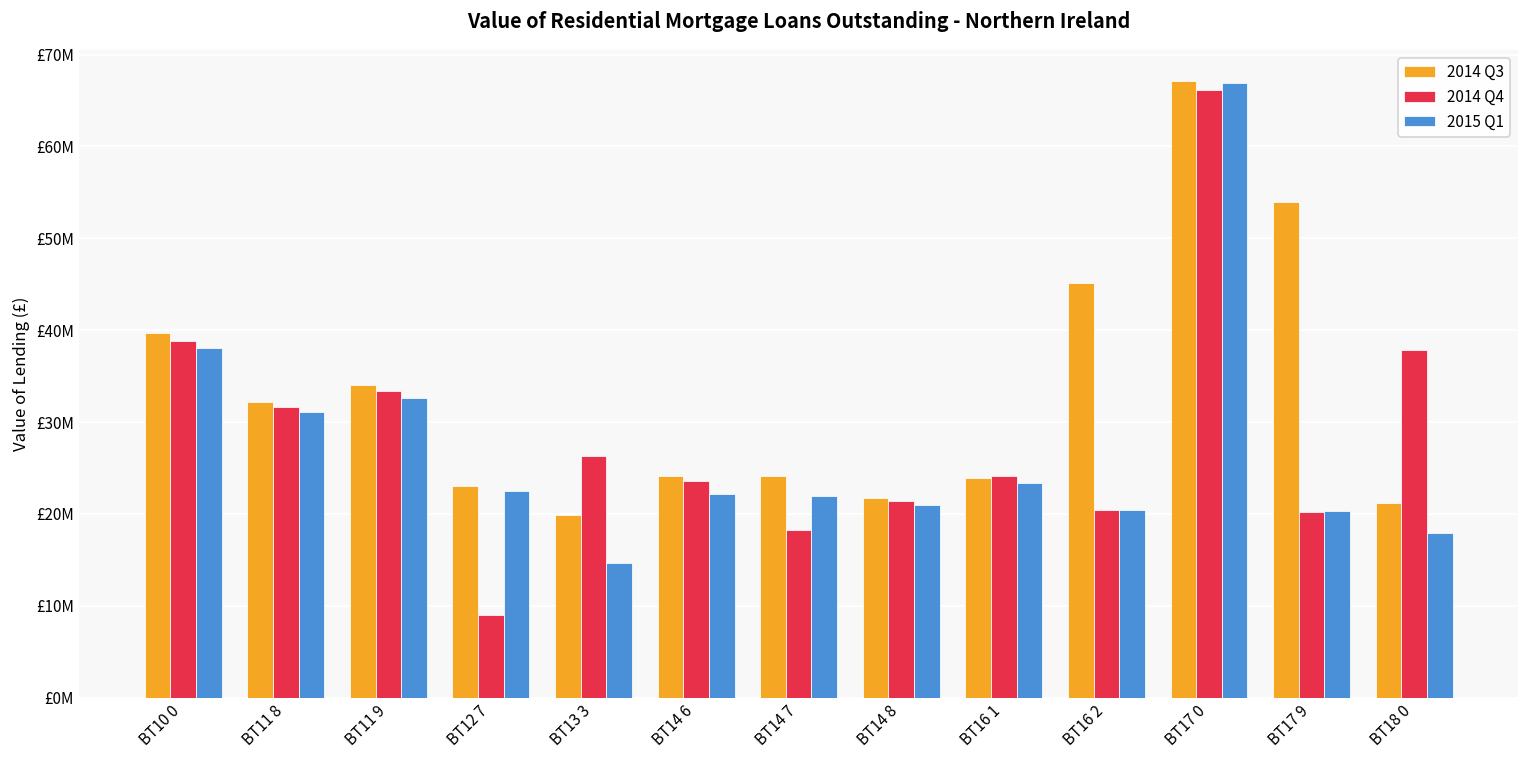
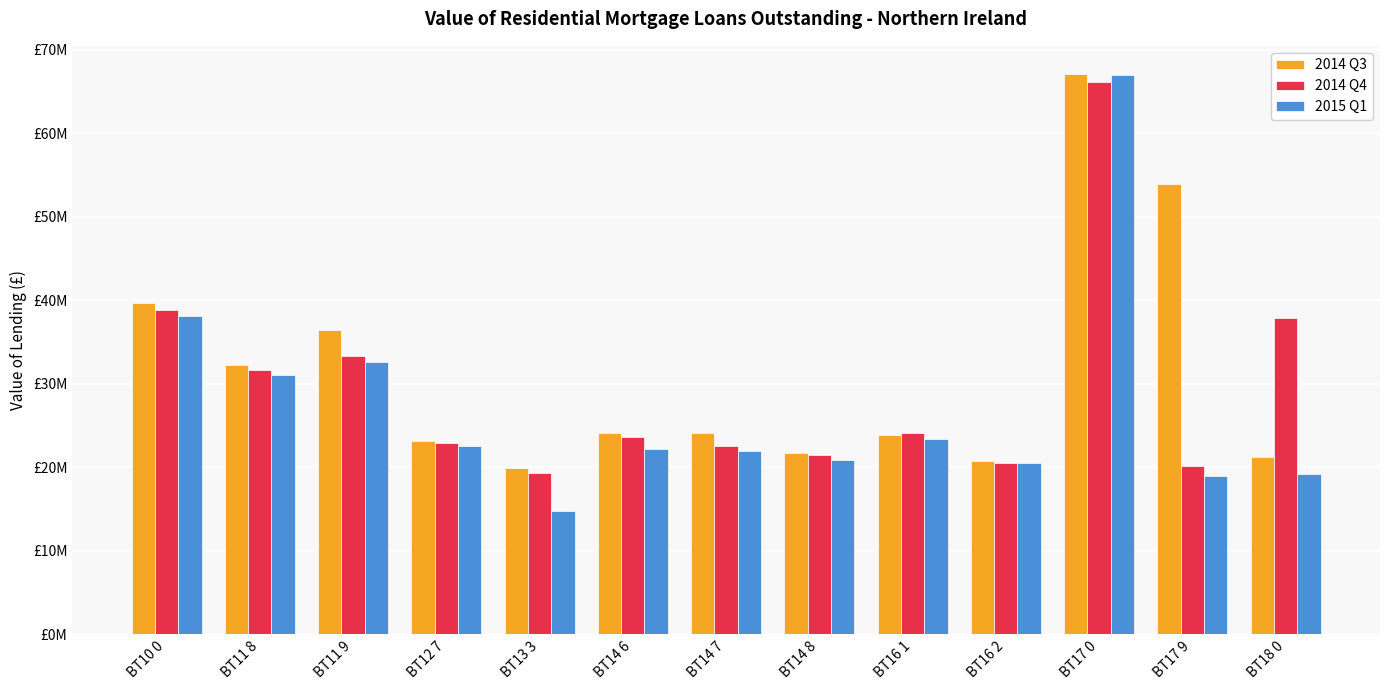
  {
    "2014 Q3": {
      "BT10 0": "£40000000",
      "BT11 8": "£32000000",
-     "BT11 9": "£34000000",
+     "BT11 9": "£36000000",
      "BT12 7": "£23000000",
      "BT13 3": "£20000000",
      "BT14 6": "£24000000",
      "BT14 7": "£24000000",
      "BT14 8": "£22000000",
      "BT16 1": "£24000000",
-     "BT16 2": "£45000000",
+     "BT16 2": "£21000000",
      "BT17 0": "£67000000",
      "BT17 9": "£54000000",
      "BT18 0": "£21000000"
    },
    "2014 Q4": {
      "BT10 0": "£39000000",
      "BT11 8": "£32000000",
      "BT11 9": "£33000000",
-     "BT12 7": "£9000000",
-     "BT13 3": "£26000000",
+     "BT12 7": "£23000000",
+     "BT13 3": "£19000000",
      "BT14 6": "£24000000",
-     "BT14 7": "£18000000",
+     "BT14 7": "£23000000",
      "BT14 8": "£21000000",
      "BT16 1": "£24000000",
      "BT16 2": "£20000000",
      "BT17 0": "£66000000",
      "BT17 9": "£20000000",
      "BT18 0": "£38000000"
    },
    "2015 Q1": {
      "BT10 0": "£38000000",
      "BT11 8": "£31000000",
      "BT11 9": "£33000000",
      "BT12 7": "£22000000",
      "BT13 3": "£15000000",
      "BT14 6": "£22000000",
      "BT14 7": "£22000000",
      "BT14 8": "£21000000",
      "BT16 1": "£23000000",
      "BT16 2": "£20000000",
      "BT17 0": "£67000000",
-     "BT17 9": "£20000000",
-     "BT18 0": "£18000000"
+     "BT17 9": "£19000000",
+     "BT18 0": "£19000000"
    }
  }
